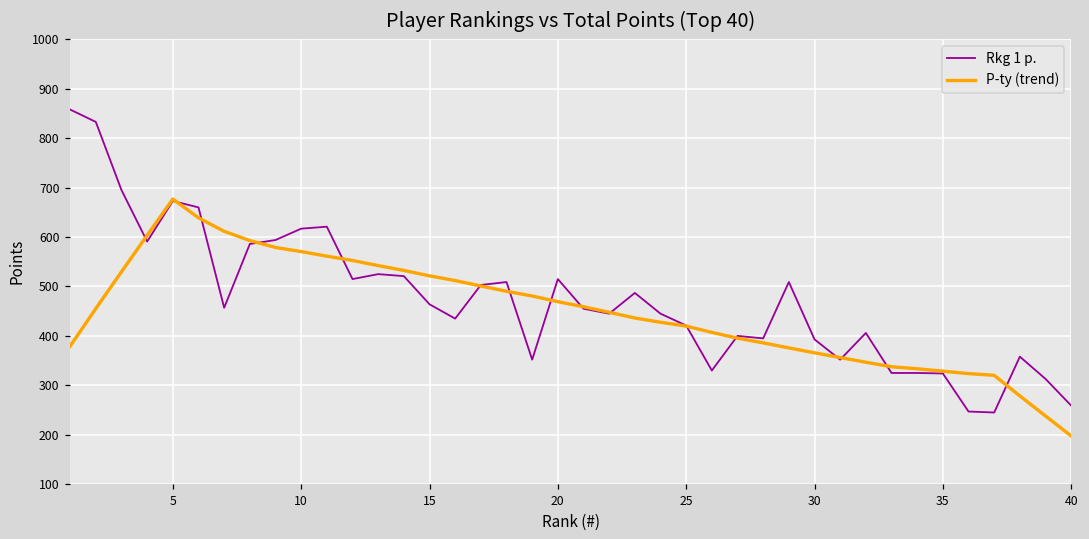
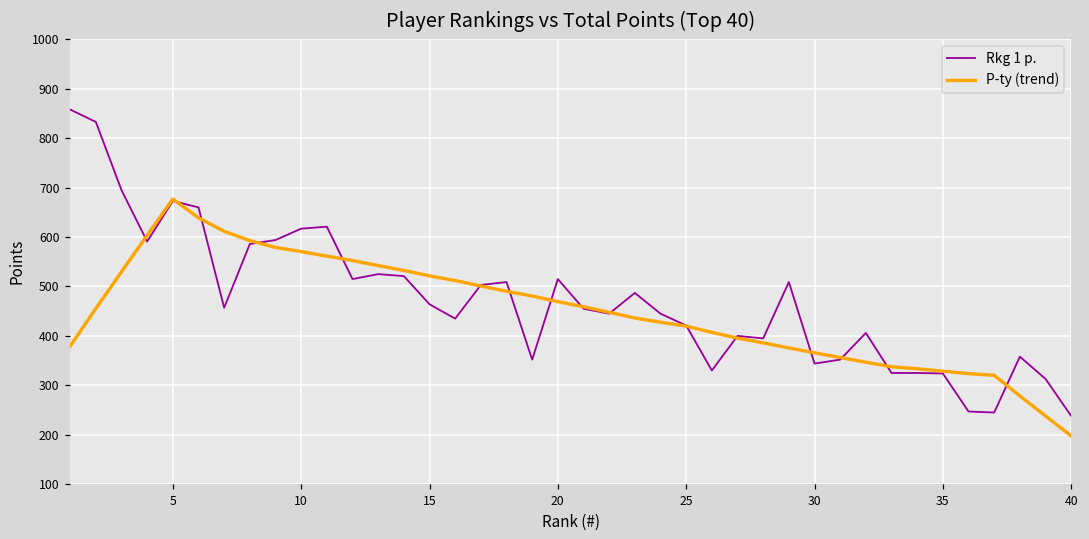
  {
    "Rkg 1 p.": {
      "10": 620,
      "15": 460,
      "20": 520,
-     "30": 390,
-     "40": 260
+     "30": 340,
+     "40": 240
    },
    "P-ty (trend)": {
      "10": 570,
      "15": 520,
      "20": 470,
      "30": 370,
      "40": 200
    }
  }
